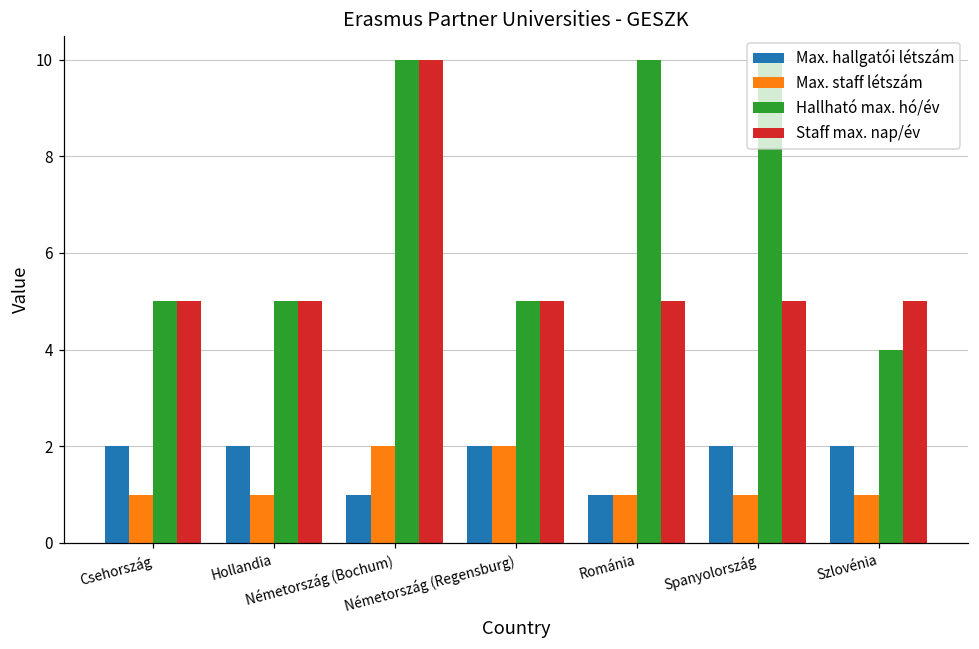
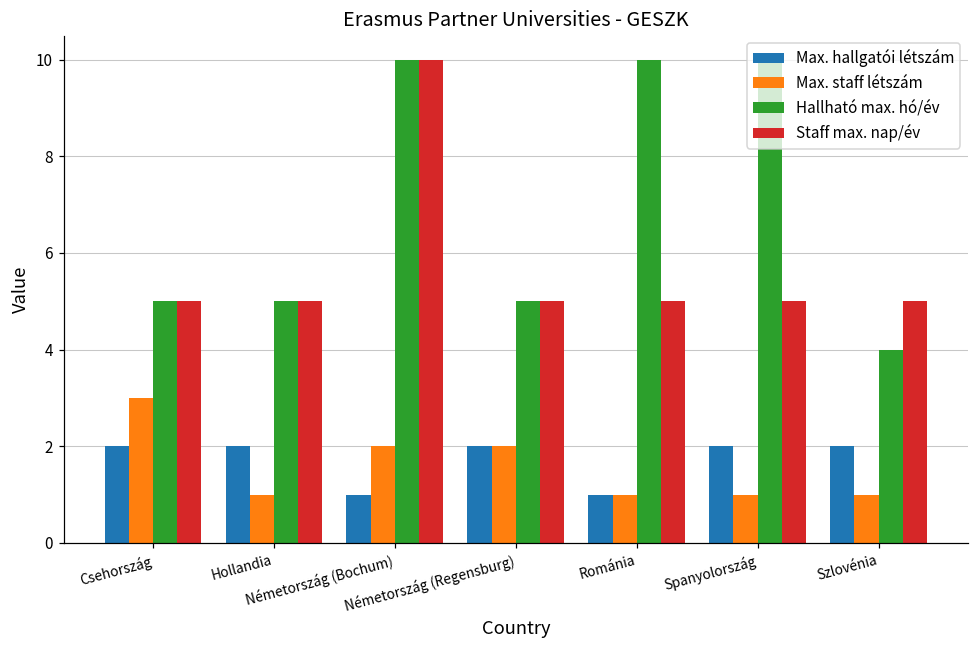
  {
    "Max. hallgatói létszám": {
      "Csehország": 2,
      "Hollandia": 2,
      "Németország (Bochum)": 1,
      "Németország (Regensburg)": 2,
      "Románia": 1,
      "Spanyolország": 2,
      "Szlovénia": 2
    },
    "Max. staff létszám": {
-     "Csehország": 1,
+     "Csehország": 3,
      "Hollandia": 1,
      "Németország (Bochum)": 2,
      "Németország (Regensburg)": 2,
      "Románia": 1,
      "Spanyolország": 1,
      "Szlovénia": 1
    },
    "Hallható max. hó/év": {
      "Csehország": 5,
      "Hollandia": 5,
      "Németország (Bochum)": 10,
      "Németország (Regensburg)": 5,
      "Románia": 10,
      "Szlovénia": 4
    },
    "Staff max. nap/év": {
      "Csehország": 5,
      "Hollandia": 5,
      "Németország (Bochum)": 10,
      "Németország (Regensburg)": 5,
      "Románia": 5,
      "Spanyolország": 5,
      "Szlovénia": 5
    }
  }
